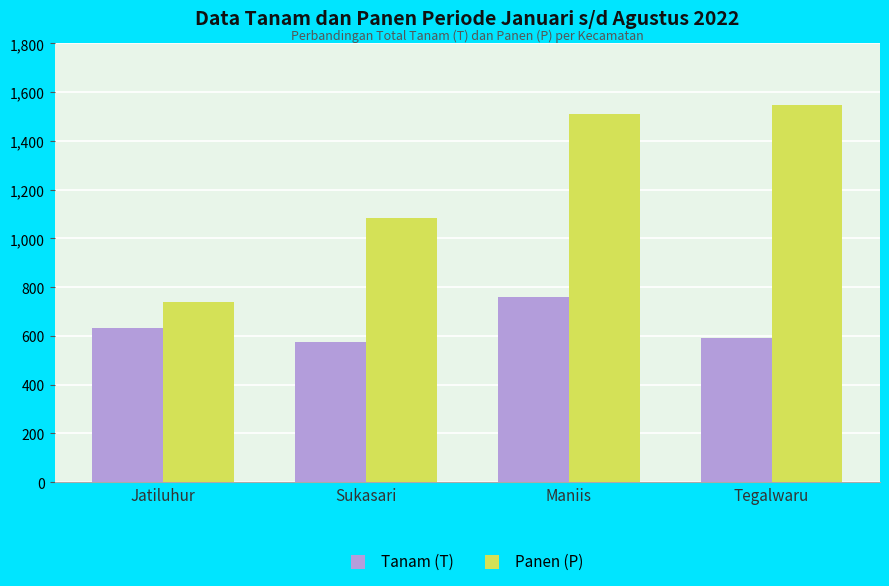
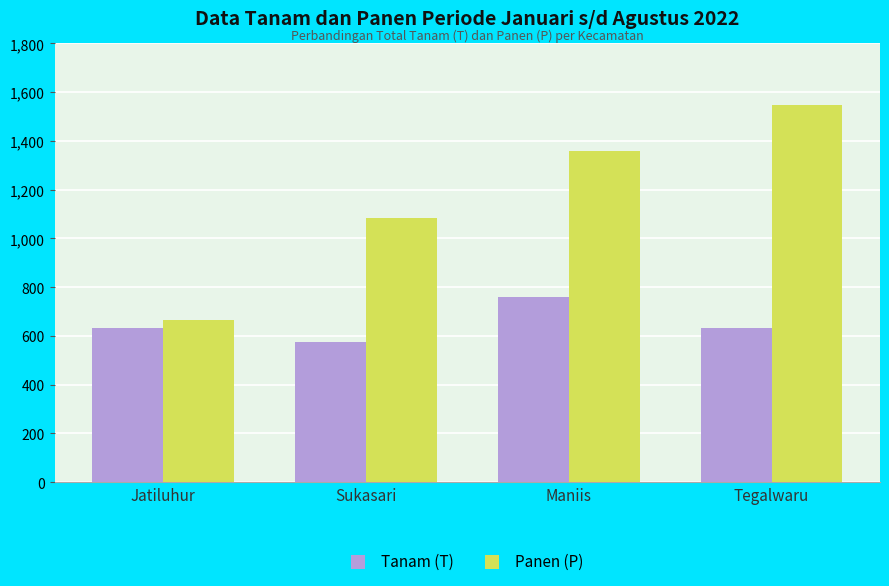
  {
    "Tanam (T)": {
      "Jatiluhur": "630",
      "Sukasari": "580",
      "Maniis": "760",
-     "Tegalwaru": "590"
+     "Tegalwaru": "630"
    },
    "Panen (P)": {
-     "Jatiluhur": "740",
+     "Jatiluhur": "670",
      "Sukasari": "1,080",
-     "Maniis": "1,510",
+     "Maniis": "1,360",
      "Tegalwaru": "1,550"
    }
  }
